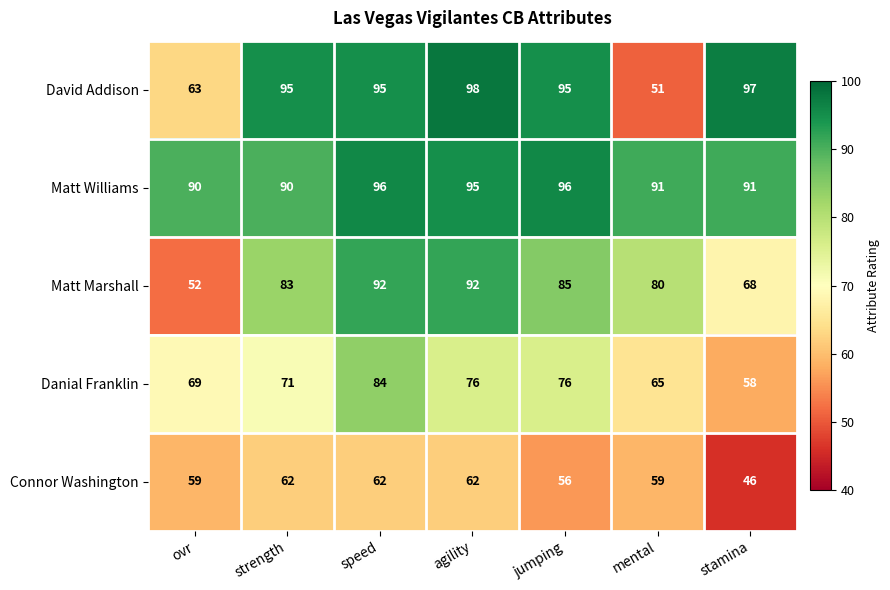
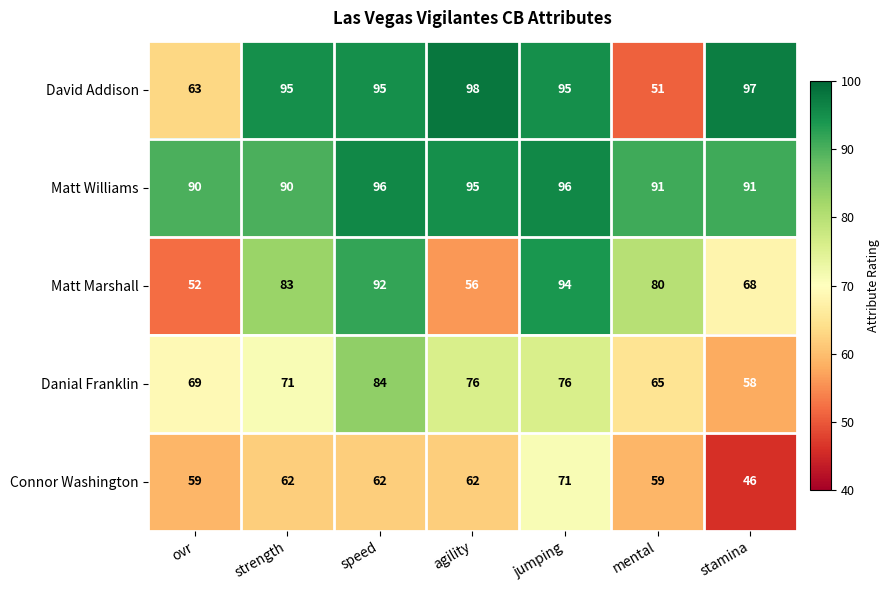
  {
    "David Addison": {
      "ovr": 63,
      "strength": 95,
      "speed": 95,
      "agility": 98,
      "jumping": 95,
      "mental": 51,
      "stamina": 97
    },
    "Matt Williams": {
      "ovr": 90,
      "strength": 90,
      "speed": 96,
      "agility": 95,
      "jumping": 96,
      "mental": 91,
      "stamina": 91
    },
    "Matt Marshall": {
      "ovr": 52,
      "strength": 83,
      "speed": 92,
-     "agility": 92,
-     "jumping": 85,
+     "agility": 56,
+     "jumping": 94,
      "mental": 80,
      "stamina": 68
    },
    "Danial Franklin": {
      "ovr": 69,
      "strength": 71,
      "speed": 84,
      "agility": 76,
      "jumping": 76,
      "mental": 65,
      "stamina": 58
    },
    "Connor Washington": {
      "ovr": 59,
      "strength": 62,
      "speed": 62,
      "agility": 62,
-     "jumping": 56,
+     "jumping": 71,
      "mental": 59,
      "stamina": 46
    }
  }
